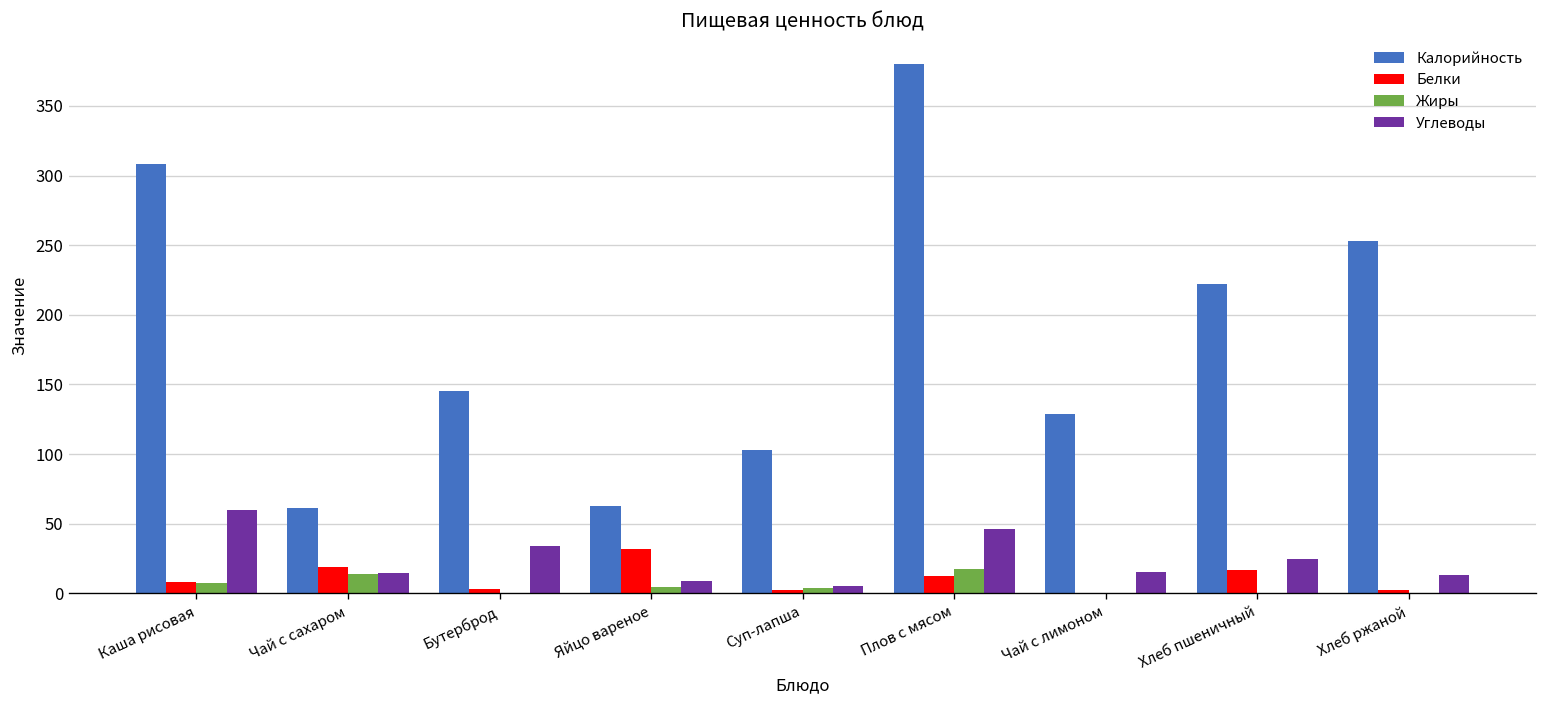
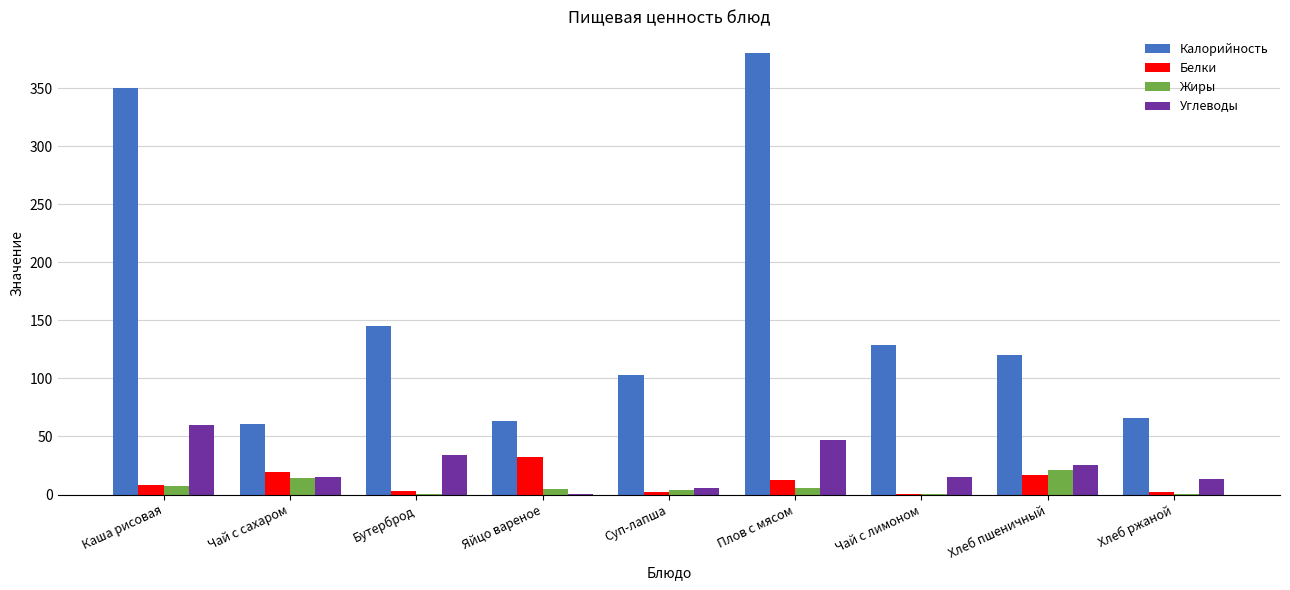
  {
    "Калорийность": {
-     "Каша рисовая": 308,
+     "Каша рисовая": 350,
      "Чай с сахаром": 61,
      "Бутерброд": 145,
      "Яйцо вареное": 63,
      "Суп-лапша": 103,
      "Плов с мясом": 380,
      "Чай с лимоном": 129,
-     "Хлеб пшеничный": 222,
-     "Хлеб ржаной": 253
+     "Хлеб пшеничный": 120,
+     "Хлеб ржаной": 66
    },
    "Белки": {
      "Каша рисовая": 8,
      "Чай с сахаром": 19,
      "Бутерброд": 3,
      "Яйцо вареное": 32,
      "Суп-лапша": 2,
      "Плов с мясом": 12,
      "Хлеб пшеничный": 17,
      "Хлеб ржаной": 2
    },
    "Жиры": {
      "Каша рисовая": 8,
      "Чай с сахаром": 14,
      "Яйцо вареное": 5,
      "Суп-лапша": 4,
-     "Плов с мясом": 17,
-     "Хлеб пшеничный": 1
+     "Плов с мясом": 6,
+     "Хлеб пшеничный": 21
    },
    "Углеводы": {
      "Каша рисовая": 60,
      "Чай с сахаром": 15,
      "Бутерброд": 34,
-     "Яйцо вареное": 9,
+     "Яйцо вареное": 0,
      "Суп-лапша": 5,
      "Плов с мясом": 47,
      "Чай с лимоном": 15,
      "Хлеб пшеничный": 25,
      "Хлеб ржаной": 14
    }
  }
